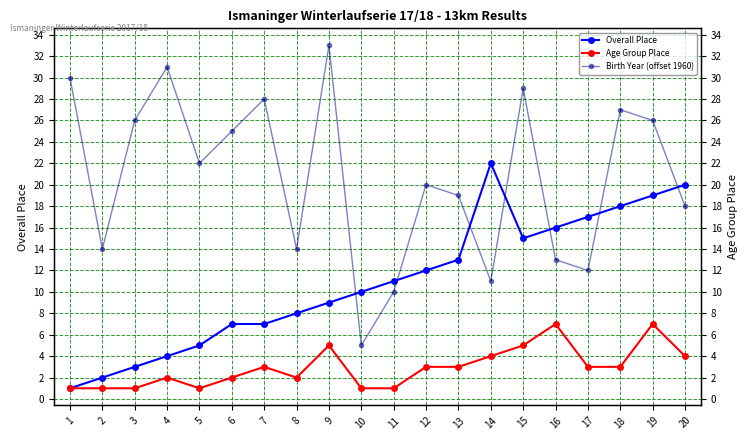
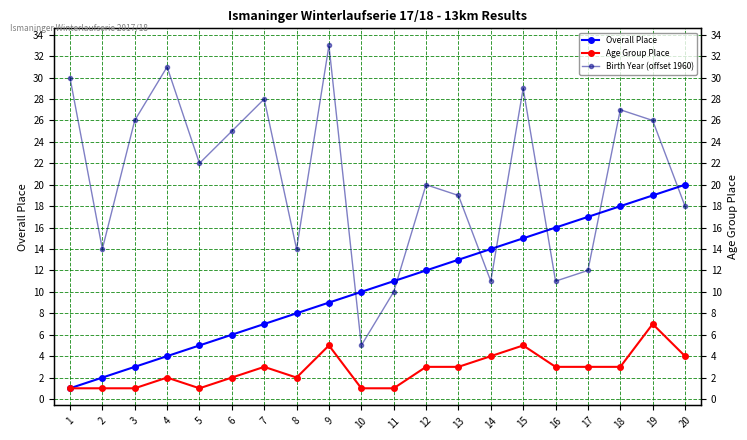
  {
    "Overall Place": {
      "2": 2,
      "3": 3,
      "4": 4,
      "5": 5,
-     "6": 7,
+     "6": 6,
      "7": 7,
      "8": 8,
      "9": 9,
      "10": 10,
      "11": 11,
      "12": 12,
      "13": 13,
-     "14": 22,
+     "14": 14,
      "15": 15,
      "16": 16,
      "17": 17,
      "18": 18,
      "19": 19,
      "20": 20
    },
    "Age Group Place": {
      "2": 1,
      "3": 1,
      "4": 2,
      "5": 1,
      "6": 2,
      "7": 3,
      "8": 2,
      "9": 5,
      "10": 1,
      "11": 1,
      "12": 3,
      "13": 3,
      "14": 4,
      "15": 5,
-     "16": 7,
+     "16": 3,
      "17": 3,
      "18": 3,
      "19": 7,
      "20": 4
    },
    "Birth Year (offset 1960)": {
      "1": 30.0,
      "2": 14.0,
      "3": 26.0,
      "4": 31.0,
      "5": 22.0,
      "6": 25.0,
      "7": 28.0,
      "8": 14.0,
      "9": 33.0,
      "10": 5.0,
      "11": 10.0,
      "12": 20.0,
      "13": 19.0,
      "14": 11.0,
      "15": 29.0,
-     "16": 13.0,
+     "16": 11.0,
      "17": 12.0,
      "18": 27.0,
      "19": 26.0,
      "20": 18.0
    }
  }
